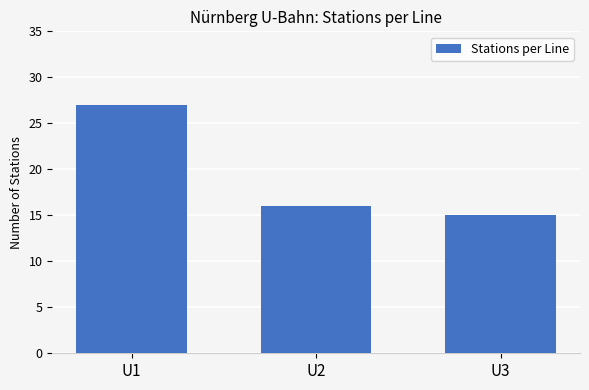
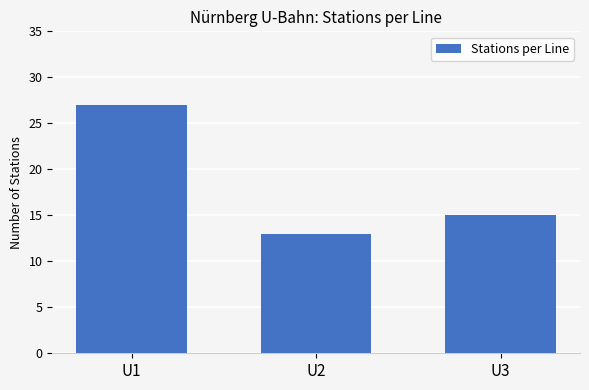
  {
    "U1": 27,
-   "U2": 16,
+   "U2": 13,
    "U3": 15
  }
